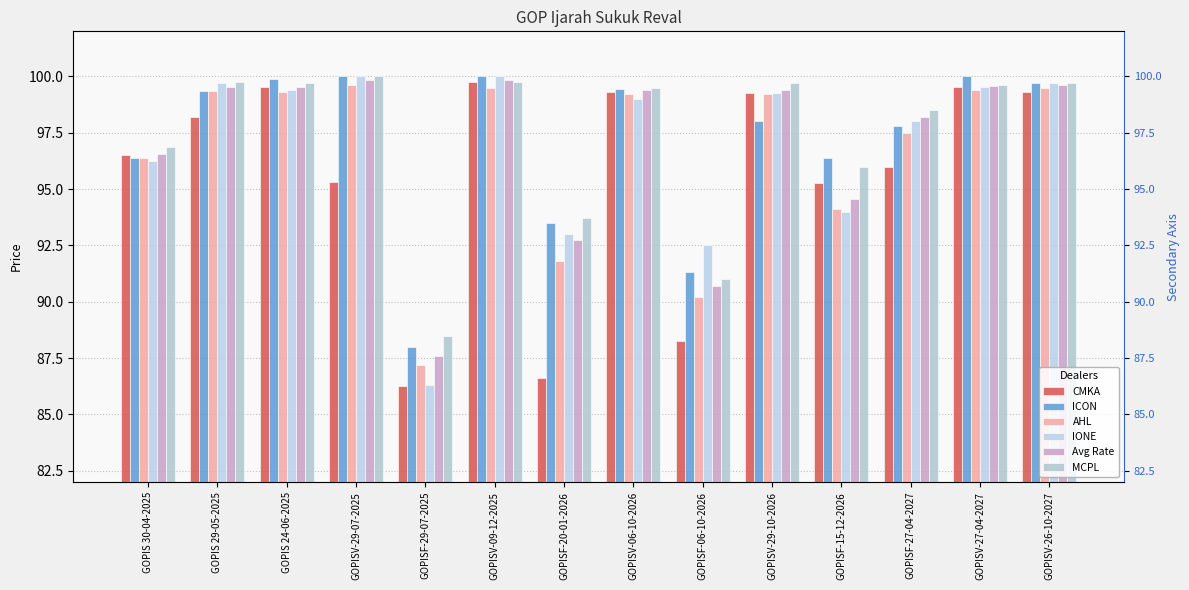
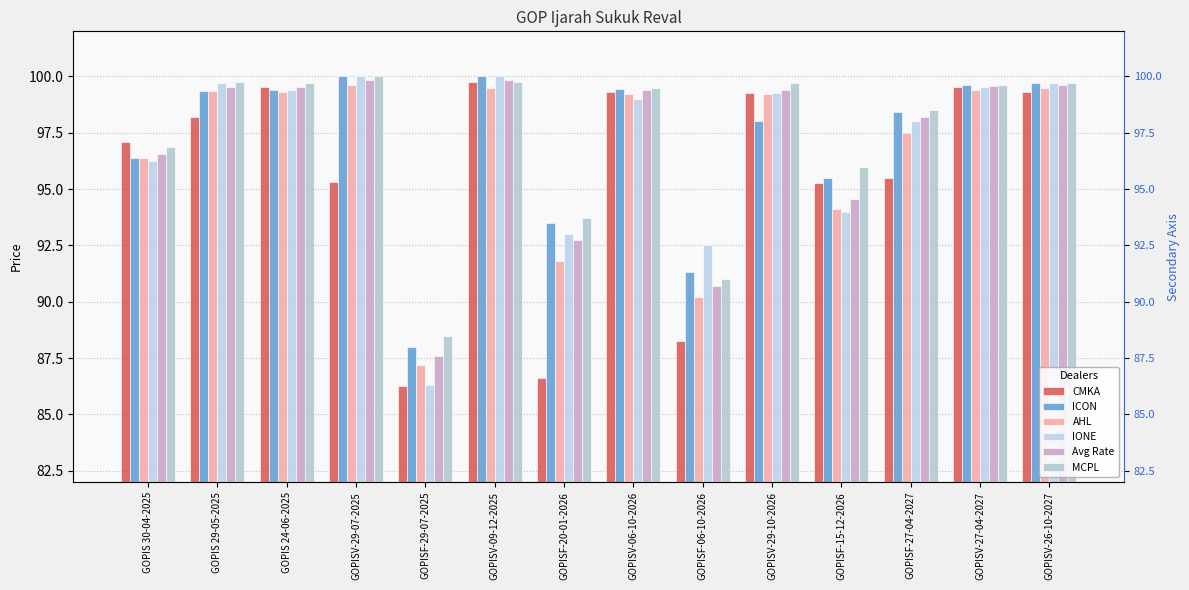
  {
    "CMKA": {
-     "GOPIS 30-04-2025": 96.5,
+     "GOPIS 30-04-2025": 97.1,
      "GOPIS 29-05-2025": 98.2,
      "GOPIS 24-06-2025": 99.6,
      "GOPISV-29-07-2025": 95.3,
      "GOPISF-29-07-2025": 86.3,
      "GOPISV-09-12-2025": 99.8,
      "GOPISF-20-01-2026": 86.6,
      "GOPISV-06-10-2026": 99.3,
      "GOPISF-06-10-2026": 88.3,
      "GOPISV-29-10-2026": 99.3,
      "GOPISF-15-12-2026": 95.3,
-     "GOPISF-27-04-2027": 96.0,
+     "GOPISF-27-04-2027": 95.5,
      "GOPISV-27-04-2027": 99.6,
      "GOPISV-26-10-2027": 99.3
    },
    "ICON": {
      "GOPIS 30-04-2025": 96.4,
      "GOPIS 29-05-2025": 99.4,
-     "GOPIS 24-06-2025": 99.9,
+     "GOPIS 24-06-2025": 99.4,
      "GOPISV-29-07-2025": 100.0,
      "GOPISF-29-07-2025": 88.0,
      "GOPISV-09-12-2025": 100.0,
      "GOPISF-20-01-2026": 93.5,
      "GOPISV-06-10-2026": 99.5,
      "GOPISF-06-10-2026": 91.3,
      "GOPISV-29-10-2026": 98.0,
-     "GOPISF-15-12-2026": 96.4,
-     "GOPISF-27-04-2027": 97.8,
-     "GOPISV-27-04-2027": 100.0,
+     "GOPISF-15-12-2026": 95.5,
+     "GOPISF-27-04-2027": 98.4,
+     "GOPISV-27-04-2027": 99.6,
      "GOPISV-26-10-2027": 99.7
    }
  }
